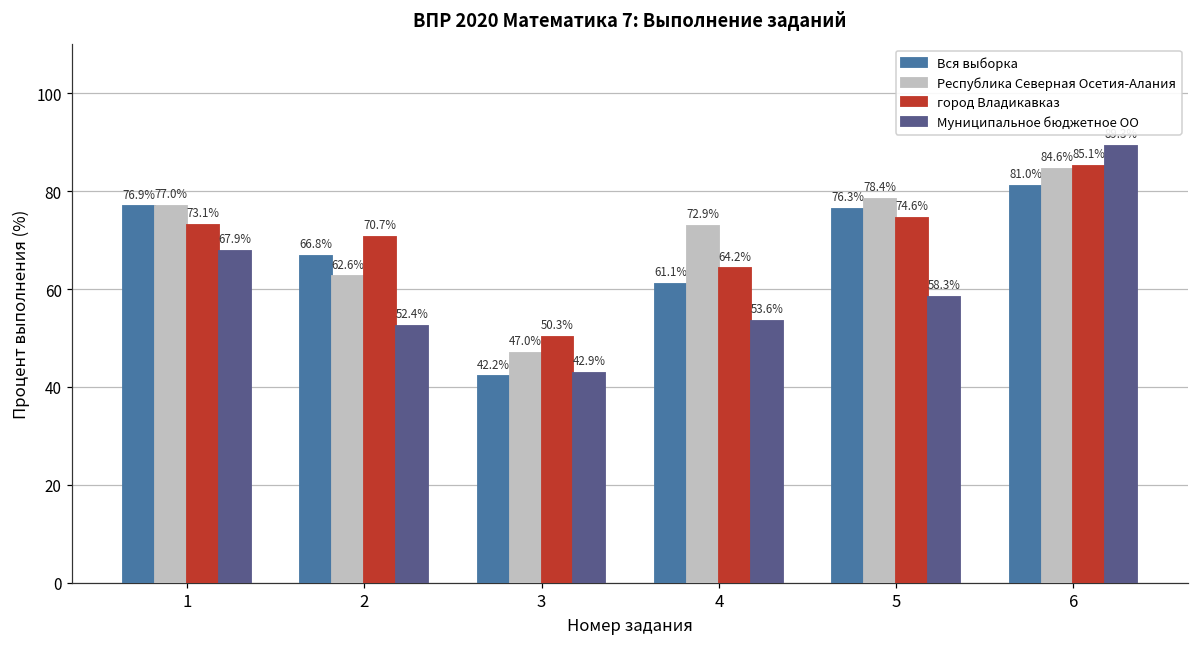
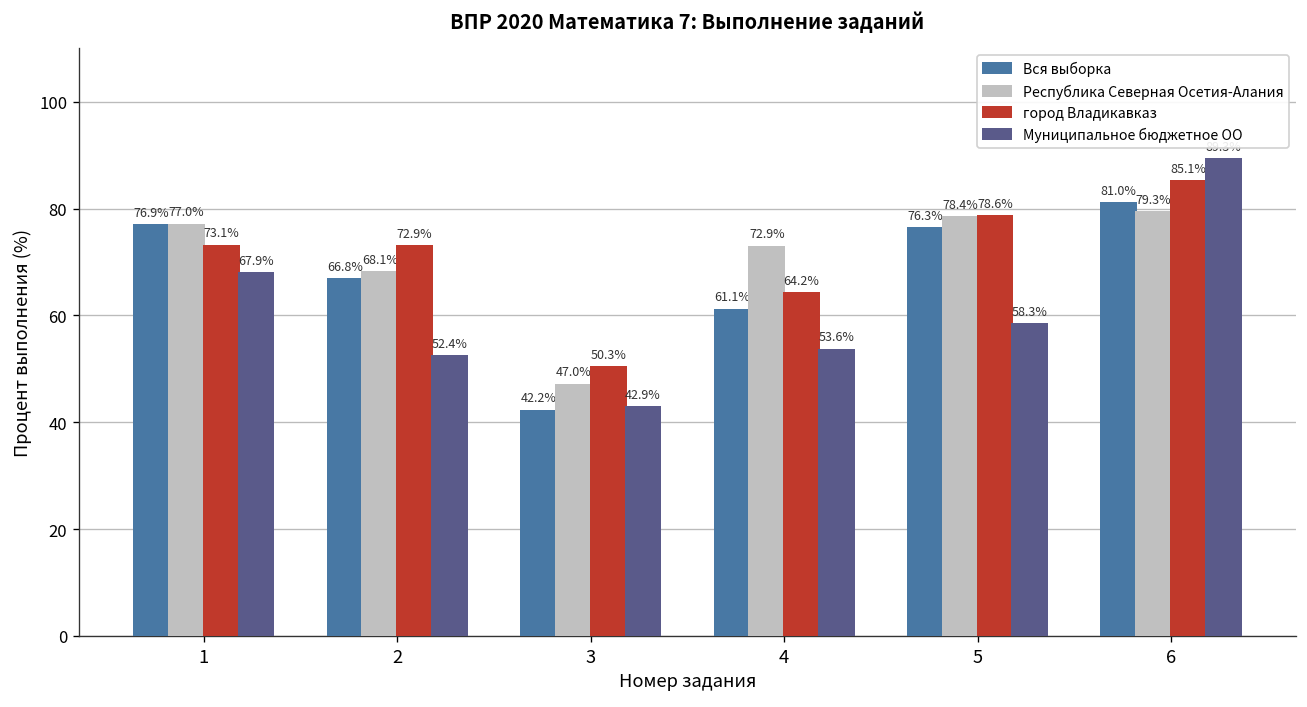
  {
    "Республика Северная Осетия-Алания": {
      "1": "77.0%",
-     "2": "62.6%",
+     "2": "68.1%",
      "3": "47.0%",
      "4": "72.9%",
      "5": "78.4%",
-     "6": "84.6%"
+     "6": "79.3%"
    },
    "город Владикавказ": {
      "1": "73.1%",
-     "2": "70.7%",
+     "2": "72.9%",
      "3": "50.3%",
      "4": "64.2%",
-     "5": "74.6%",
+     "5": "78.6%",
      "6": "85.1%"
    }
  }
